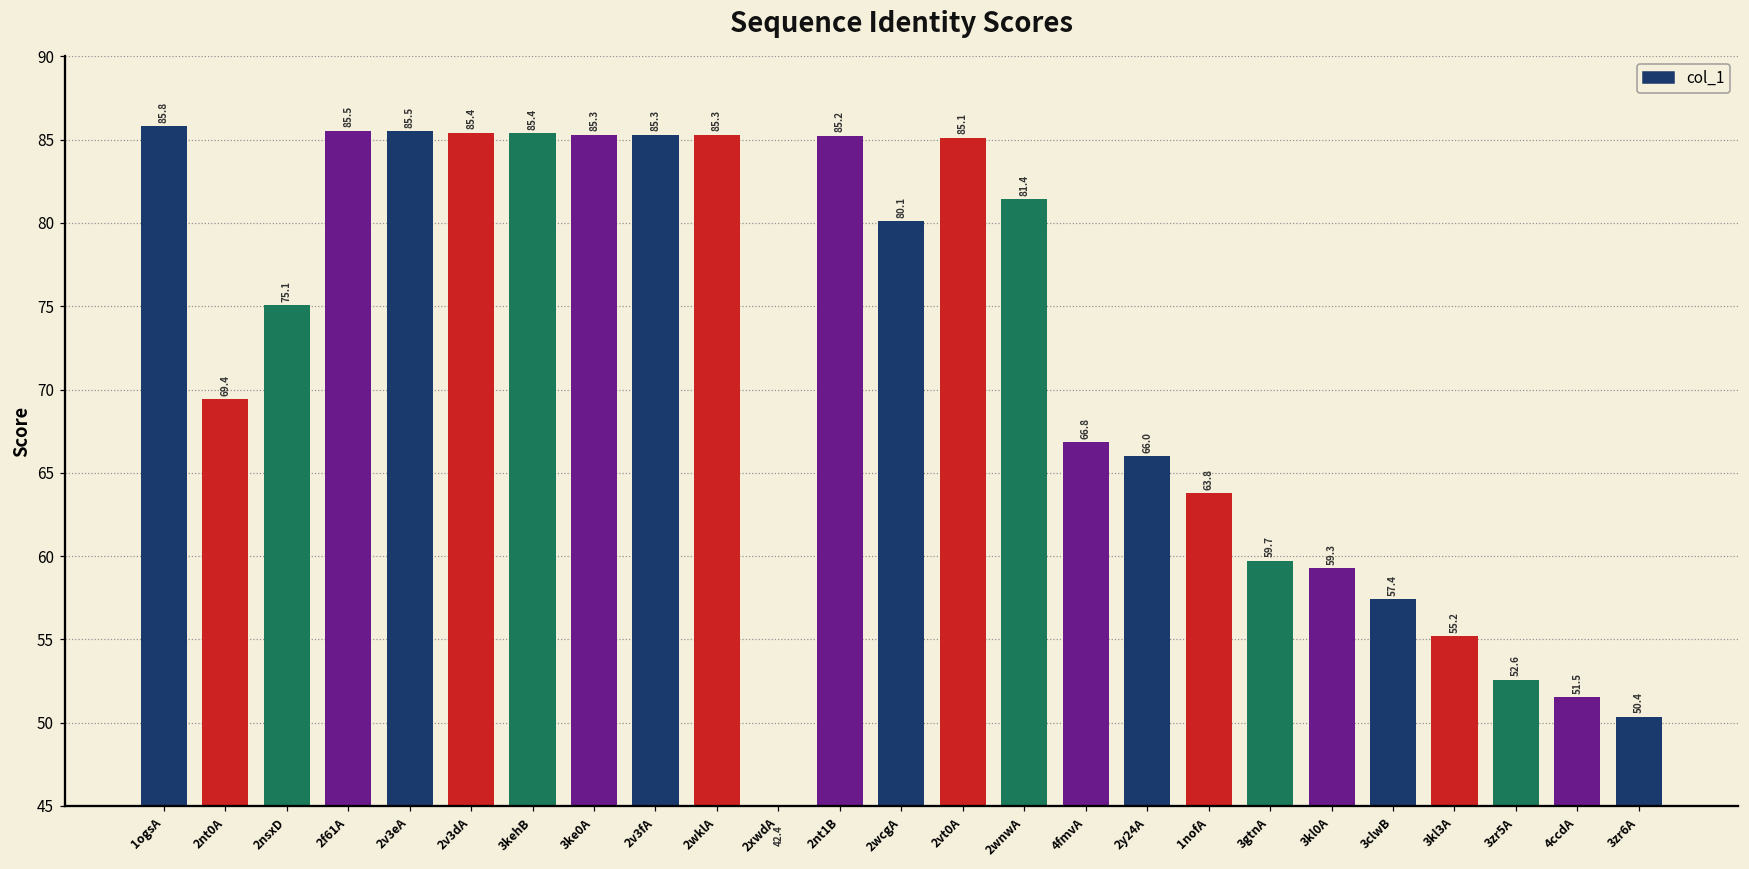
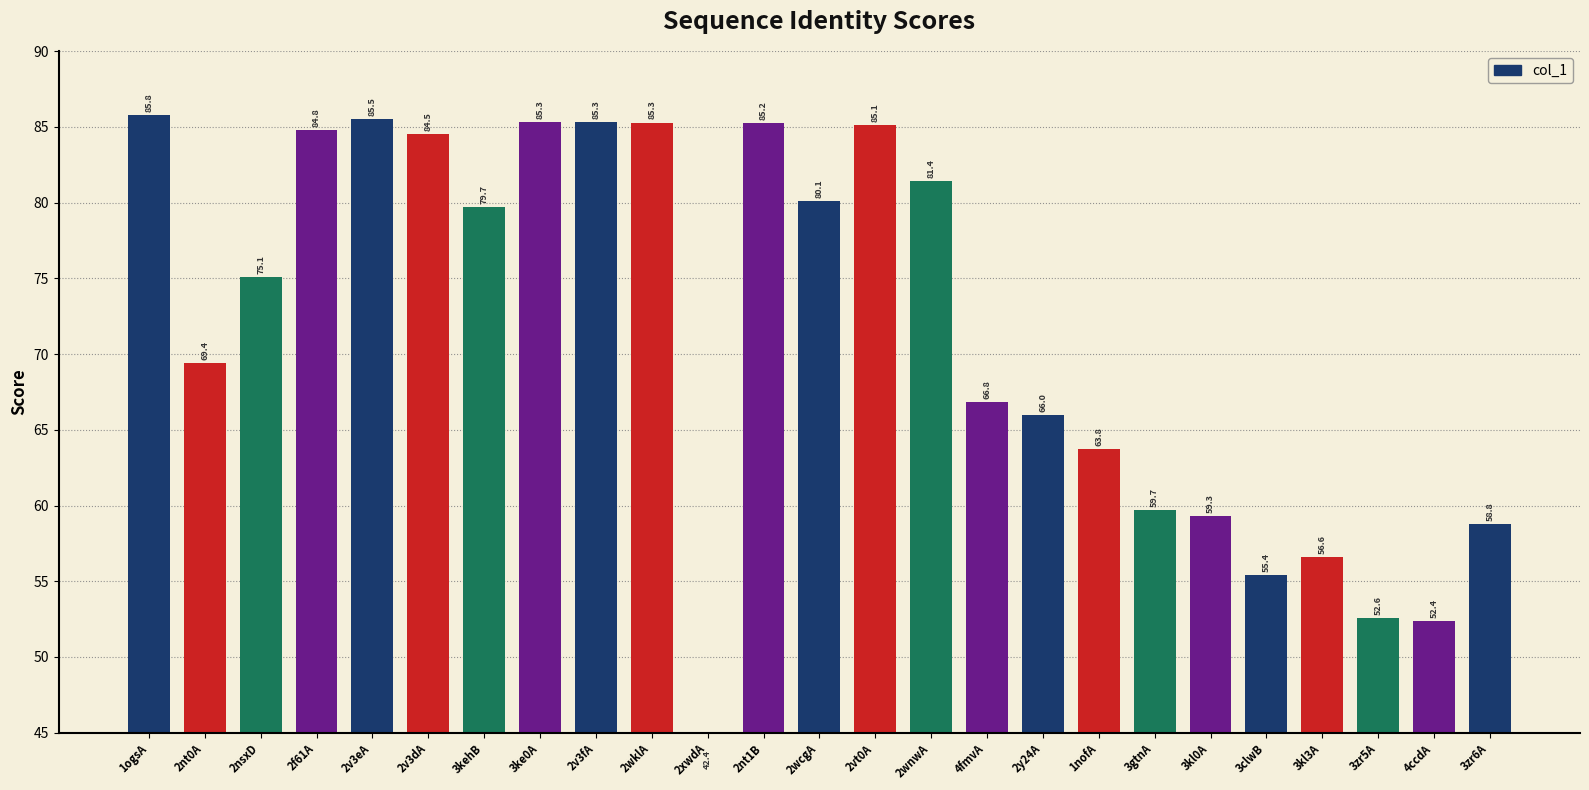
  {
    "1ogsA": 85.8,
    "2nt0A": 69.4,
    "2nsxD": 75.1,
-   "2f61A": 85.5,
+   "2f61A": 84.8,
    "2v3eA": 85.5,
-   "2v3dA": 85.4,
-   "3kehB": 85.4,
+   "2v3dA": 84.5,
+   "3kehB": 79.7,
    "3ke0A": 85.3,
    "2v3fA": 85.3,
    "2wklA": 85.3,
    "2nt1B": 85.2,
    "2wcgA": 80.1,
    "2vt0A": 85.1,
    "2wnwA": 81.4,
    "4fmvA": 66.8,
    "2y24A": 66.0,
    "1nofA": 63.8,
    "3gtnA": 59.7,
    "3kl0A": 59.3,
-   "3clwB": 57.4,
-   "3kl3A": 55.2,
+   "3clwB": 55.4,
+   "3kl3A": 56.6,
    "3zr5A": 52.6,
-   "4ccdA": 51.5,
-   "3zr6A": 50.4
+   "4ccdA": 52.4,
+   "3zr6A": 58.8
  }
